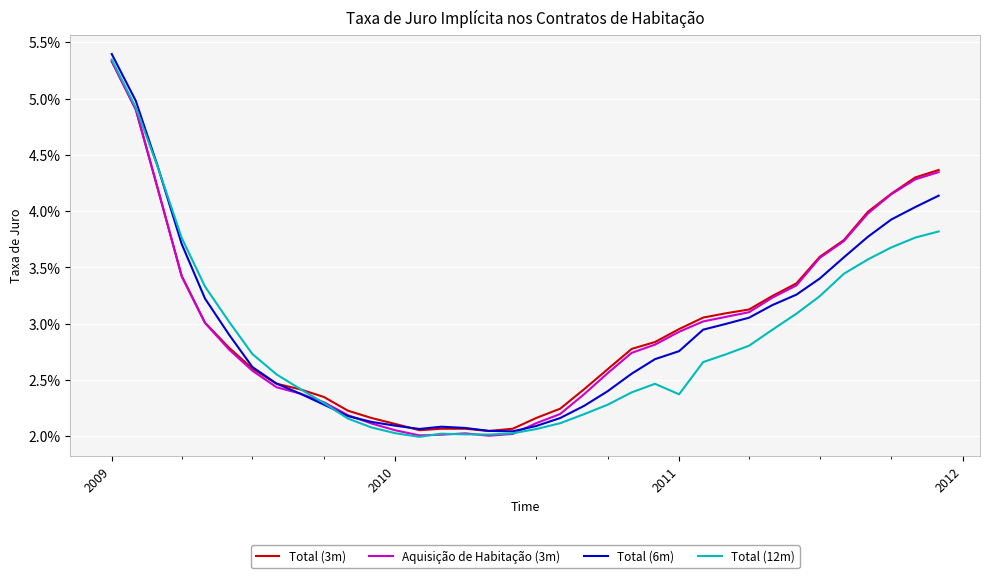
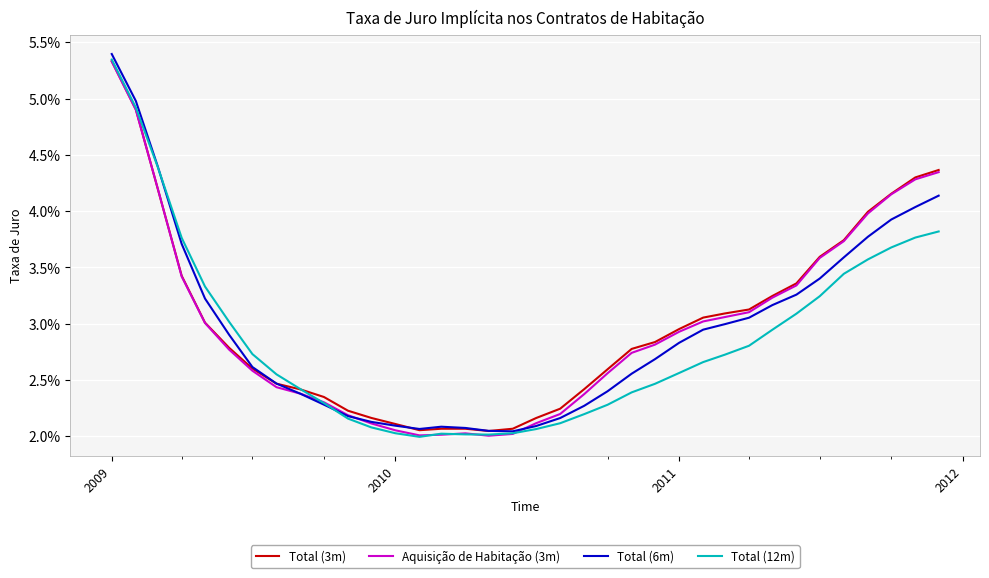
  {
    "Total (3m)": {
      "2011": "2.95%"
    },
    "Aquisição de Habitação (3m)": {
      "2010": "2.05%",
      "2011": "2.93%"
    },
    "Total (6m)": {
      "2009": "5.40%",
-     "2011": "2.76%"
+     "2011": "2.83%"
    },
    "Total (12m)": {
      "2010": "2.03%",
-     "2011": "2.37%"
+     "2011": "2.56%"
    }
  }
